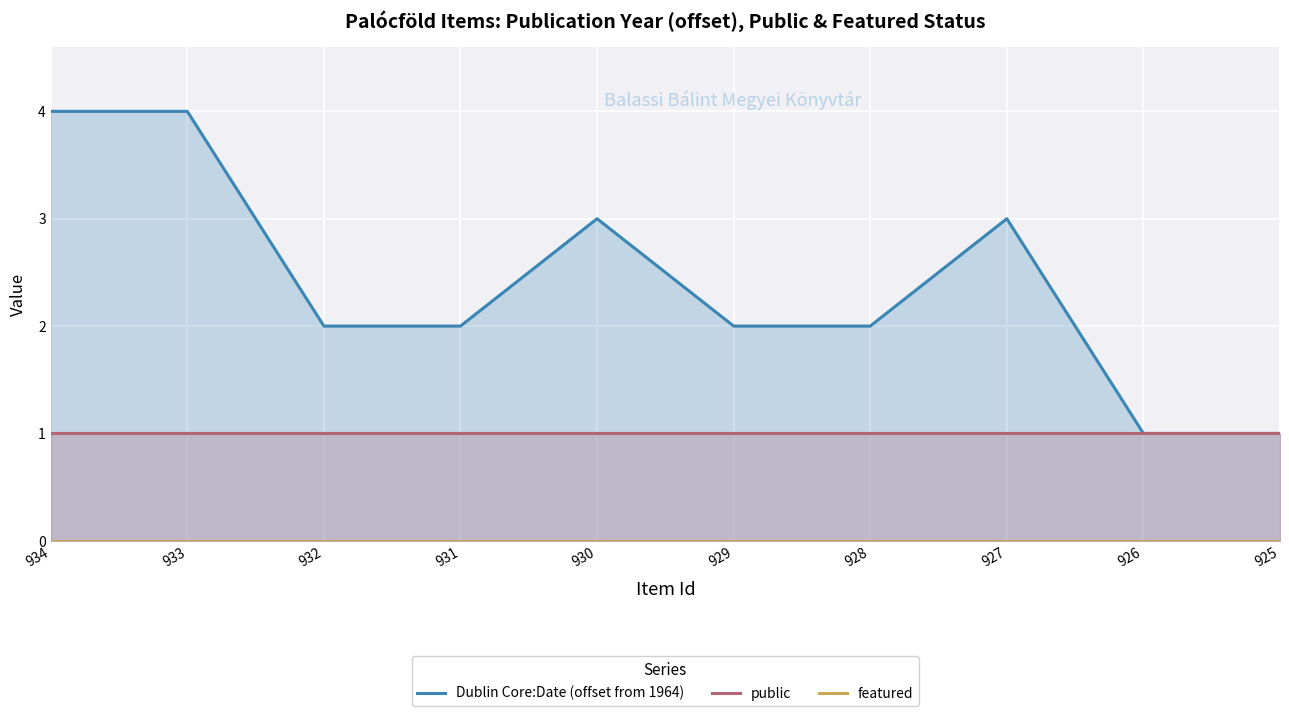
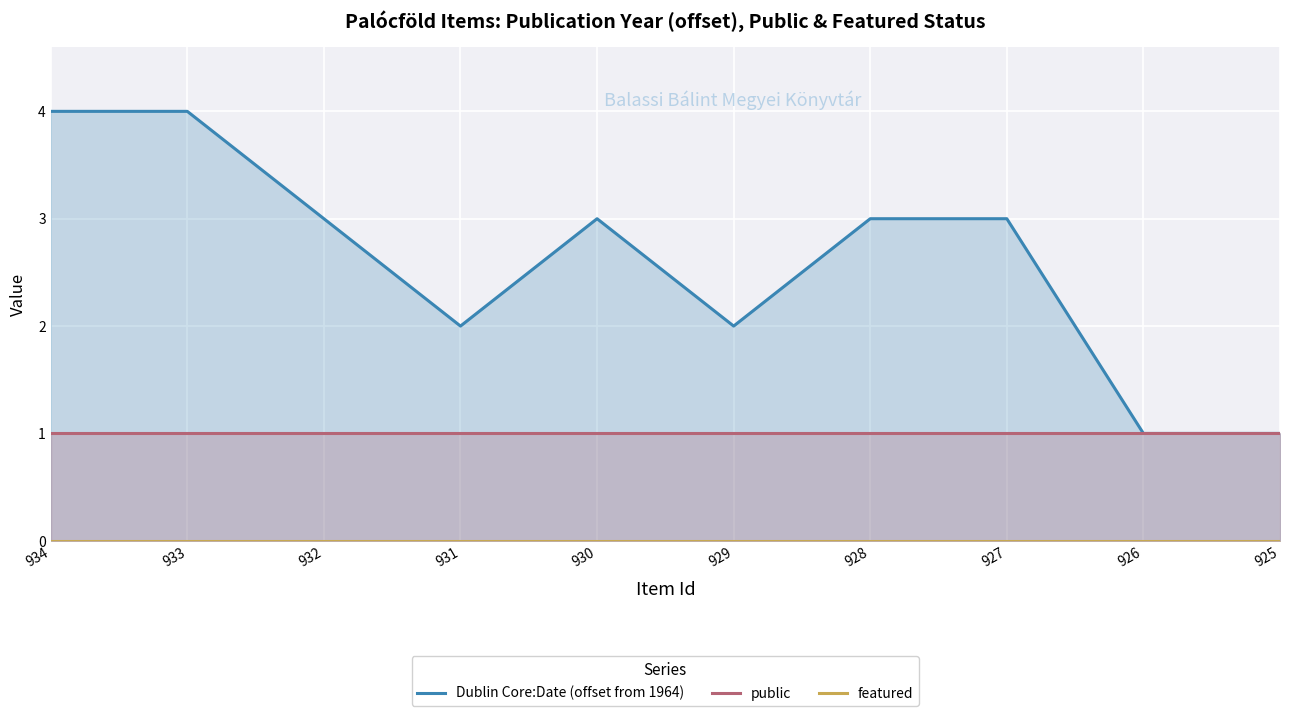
  {
    "Dublin Core:Date (offset from 1964)": {
      "934": 4.00,
      "933": 4.00,
-     "932": 2.00,
+     "932": 3.00,
      "931": 2.00,
      "930": 3.00,
      "929": 2.00,
-     "928": 2.00,
+     "928": 3.00,
      "927": 3.00
    },
    "public": {
      "934": 1.00,
      "933": 1.00,
      "932": 1.00,
      "931": 1.00,
      "930": 1.00,
      "929": 1.00,
      "928": 1.00,
      "927": 1.00
    },
    "featured": {
      "934": 0.00,
      "933": 0.00,
      "932": 0.00,
      "931": 0.00,
      "930": 0.00,
      "929": 0.00,
      "928": 0.00,
      "927": 0.00,
      "926": 0.00,
      "925": 0.00
    }
  }
